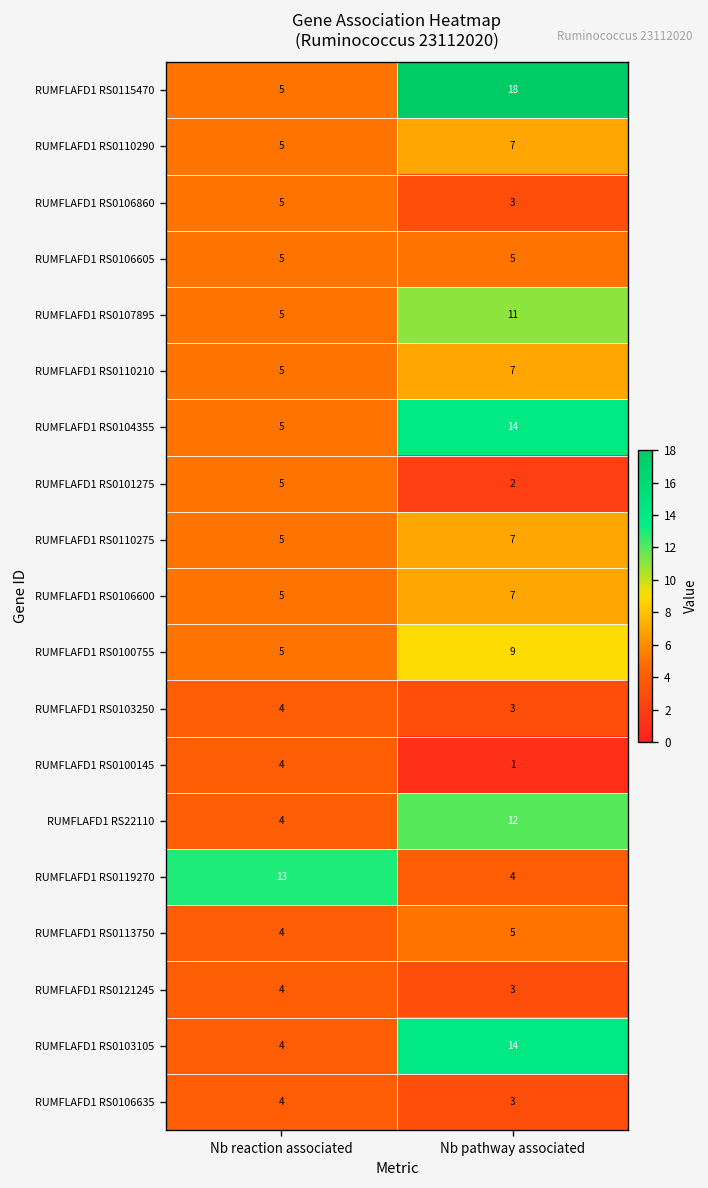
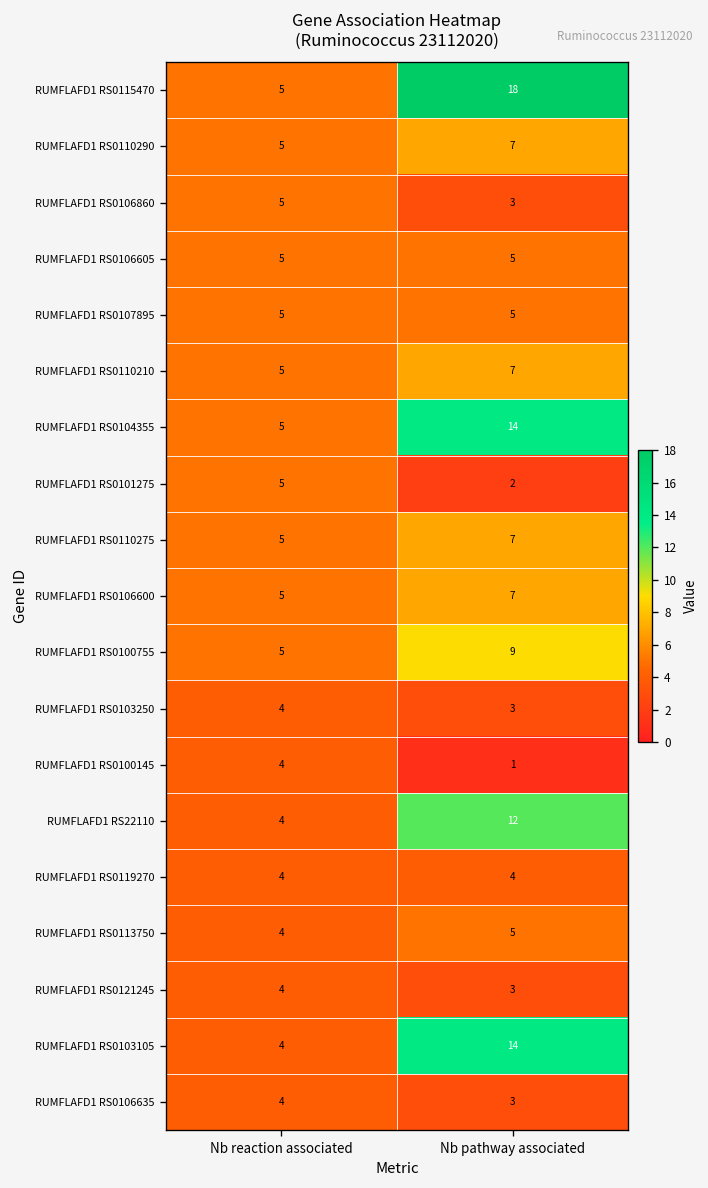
  {
    "RUMFLAFD1 RS0115470": {
      "Nb reaction associated": 5,
      "Nb pathway associated": 18
    },
    "RUMFLAFD1 RS0110290": {
      "Nb reaction associated": 5,
      "Nb pathway associated": 7
    },
    "RUMFLAFD1 RS0106860": {
      "Nb reaction associated": 5,
      "Nb pathway associated": 3
    },
    "RUMFLAFD1 RS0106605": {
      "Nb reaction associated": 5,
      "Nb pathway associated": 5
    },
    "RUMFLAFD1 RS0107895": {
      "Nb reaction associated": 5,
-     "Nb pathway associated": 11
+     "Nb pathway associated": 5
    },
    "RUMFLAFD1 RS0110210": {
      "Nb reaction associated": 5,
      "Nb pathway associated": 7
    },
    "RUMFLAFD1 RS0104355": {
      "Nb reaction associated": 5,
      "Nb pathway associated": 14
    },
    "RUMFLAFD1 RS0101275": {
      "Nb reaction associated": 5,
      "Nb pathway associated": 2
    },
    "RUMFLAFD1 RS0110275": {
      "Nb reaction associated": 5,
      "Nb pathway associated": 7
    },
    "RUMFLAFD1 RS0106600": {
      "Nb reaction associated": 5,
      "Nb pathway associated": 7
    },
    "RUMFLAFD1 RS0100755": {
      "Nb reaction associated": 5,
      "Nb pathway associated": 9
    },
    "RUMFLAFD1 RS0103250": {
      "Nb reaction associated": 4,
      "Nb pathway associated": 3
    },
    "RUMFLAFD1 RS0100145": {
      "Nb reaction associated": 4,
      "Nb pathway associated": 1
    },
    "RUMFLAFD1 RS22110": {
      "Nb reaction associated": 4,
      "Nb pathway associated": 12
    },
    "RUMFLAFD1 RS0119270": {
-     "Nb reaction associated": 13,
+     "Nb reaction associated": 4,
      "Nb pathway associated": 4
    },
    "RUMFLAFD1 RS0113750": {
      "Nb reaction associated": 4,
      "Nb pathway associated": 5
    },
    "RUMFLAFD1 RS0121245": {
      "Nb reaction associated": 4,
      "Nb pathway associated": 3
    },
    "RUMFLAFD1 RS0103105": {
      "Nb reaction associated": 4,
      "Nb pathway associated": 14
    },
    "RUMFLAFD1 RS0106635": {
      "Nb reaction associated": 4,
      "Nb pathway associated": 3
    }
  }
